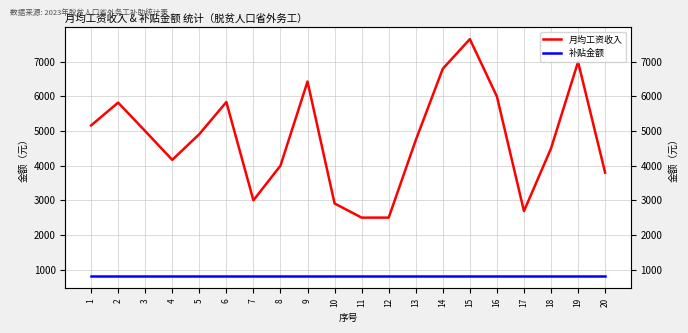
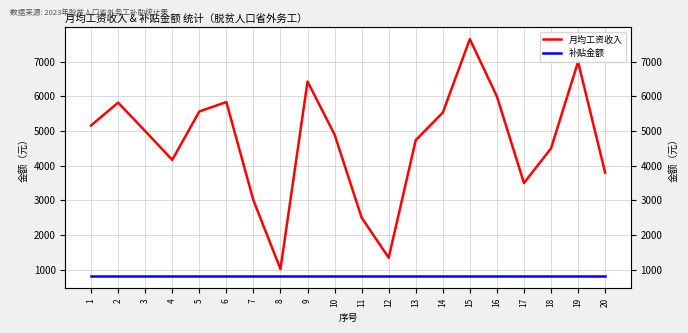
  {
    "月均工资收入": {
      "1": 5200,
      "2": 5800,
      "3": 5000,
      "4": 4200,
-     "5": 4900,
+     "5": 5600,
      "6": 5800,
      "7": 3000,
-     "8": 4000,
+     "8": 1000,
      "9": 6400,
-     "10": 2900,
+     "10": 4900,
      "11": 2500,
-     "12": 2500,
+     "12": 1300,
      "13": 4700,
-     "14": 6800,
+     "14": 5500,
      "15": 7700,
      "16": 6000,
-     "17": 2700,
+     "17": 3500,
      "18": 4500,
      "19": 7000,
      "20": 3800
    },
    "补贴金额": {
      "1": 800,
      "2": 800,
      "3": 800,
      "4": 800,
      "5": 800,
      "6": 800,
      "7": 800,
      "8": 800,
      "9": 800,
      "10": 800,
      "11": 800,
      "12": 800,
      "13": 800,
      "14": 800,
      "15": 800,
      "16": 800,
      "17": 800,
      "18": 800,
      "19": 800,
      "20": 800
    }
  }
